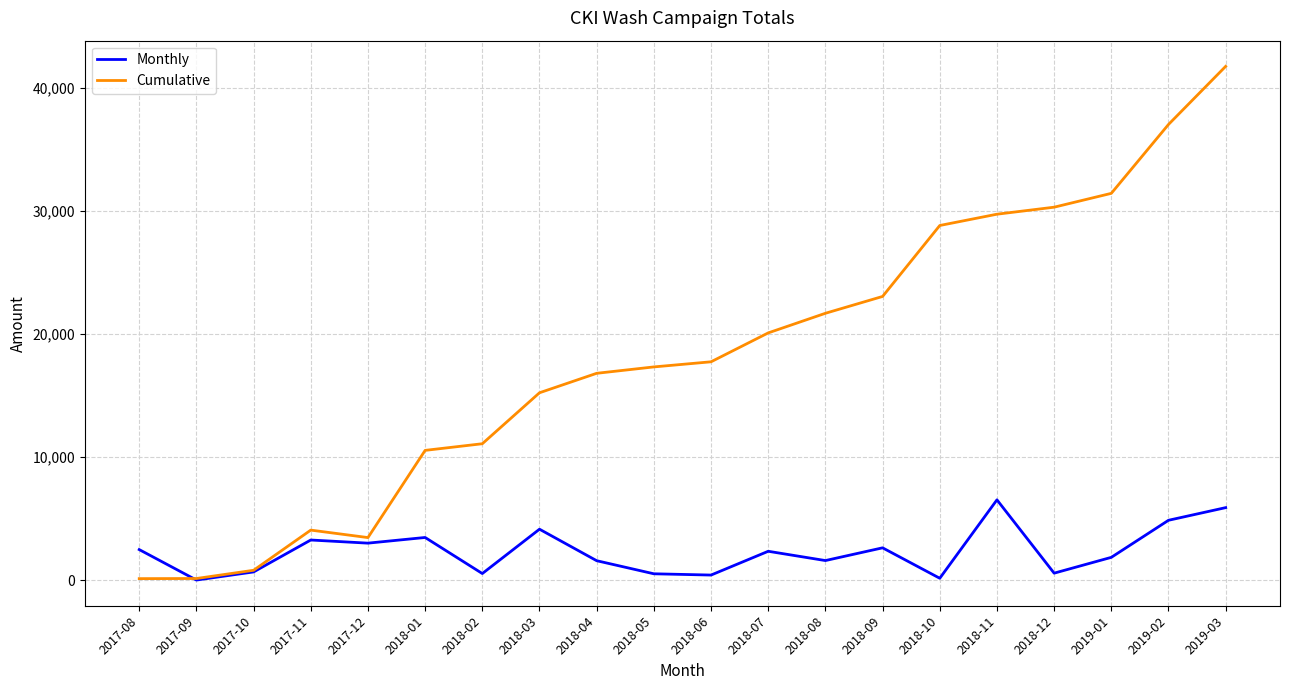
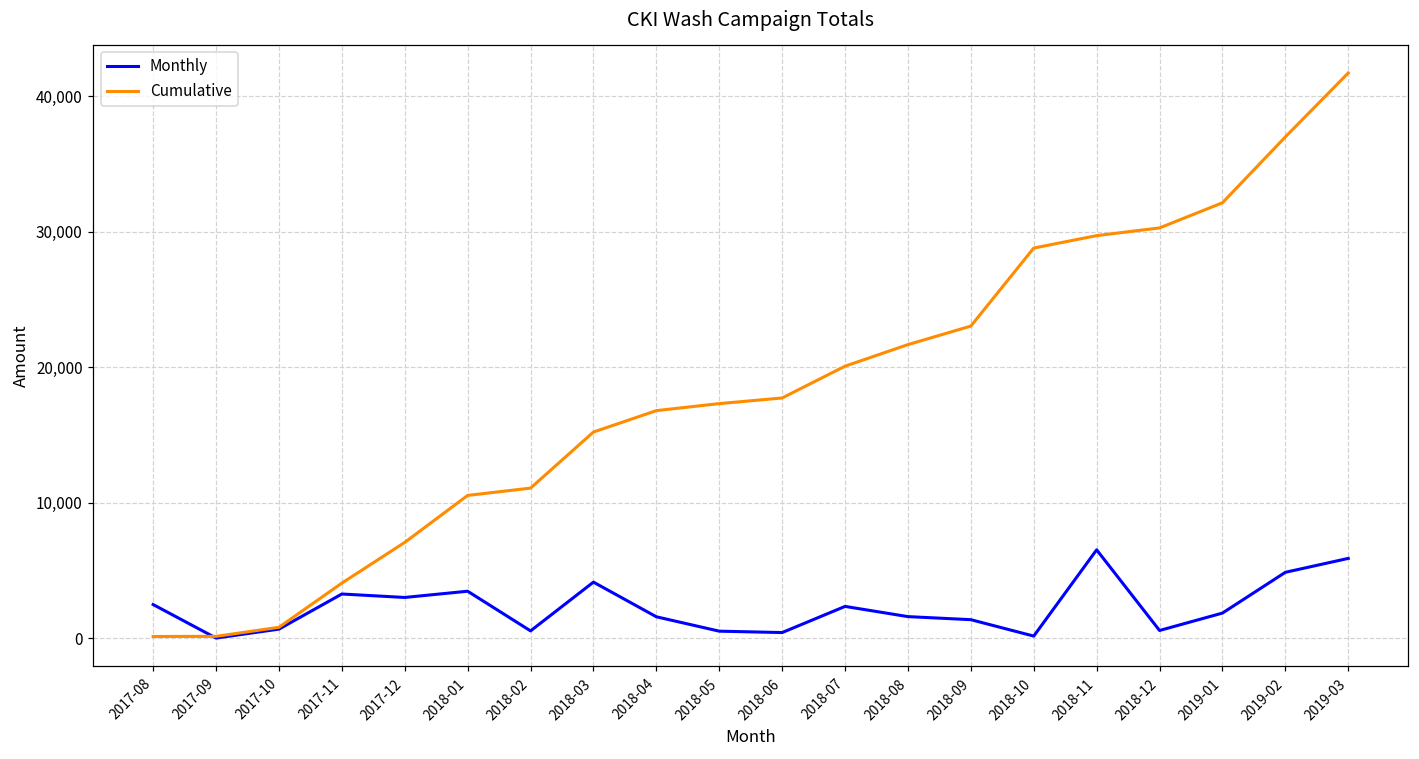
  {
    "Monthly": {
      "2017-08": "2,500",
      "2017-11": "3,300",
      "2017-12": "3,000",
      "2018-01": "3,500",
      "2018-02": "500",
      "2018-03": "4,100",
      "2018-04": "1,600",
      "2018-05": "500",
      "2018-06": "400",
      "2018-07": "2,300",
      "2018-08": "1,600",
-     "2018-09": "2,600",
+     "2018-09": "1,400",
      "2018-10": "200",
      "2018-11": "6,500",
      "2018-12": "600",
      "2019-01": "1,900",
      "2019-02": "4,900",
      "2019-03": "5,900"
    },
    "Cumulative": {
      "2017-08": "100",
      "2017-11": "4,100",
-     "2017-12": "3,500",
+     "2017-12": "7,100",
      "2018-01": "10,500",
      "2018-02": "11,100",
      "2018-03": "15,200",
      "2018-04": "16,800",
      "2018-05": "17,300",
      "2018-06": "17,700",
      "2018-07": "20,100",
      "2018-08": "21,700",
      "2018-09": "23,000",
      "2018-10": "28,800",
      "2018-11": "29,700",
      "2018-12": "30,300",
-     "2019-01": "31,400",
+     "2019-01": "32,100",
      "2019-02": "37,000",
      "2019-03": "41,700"
    }
  }
